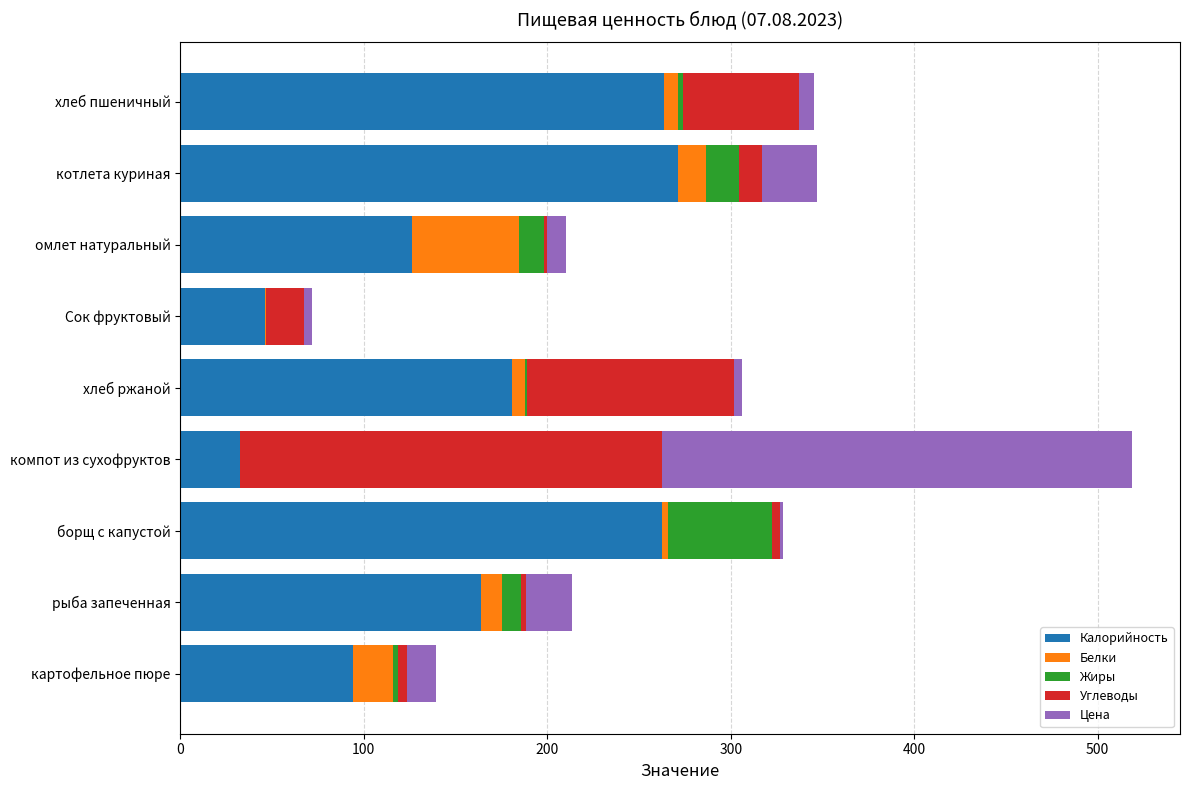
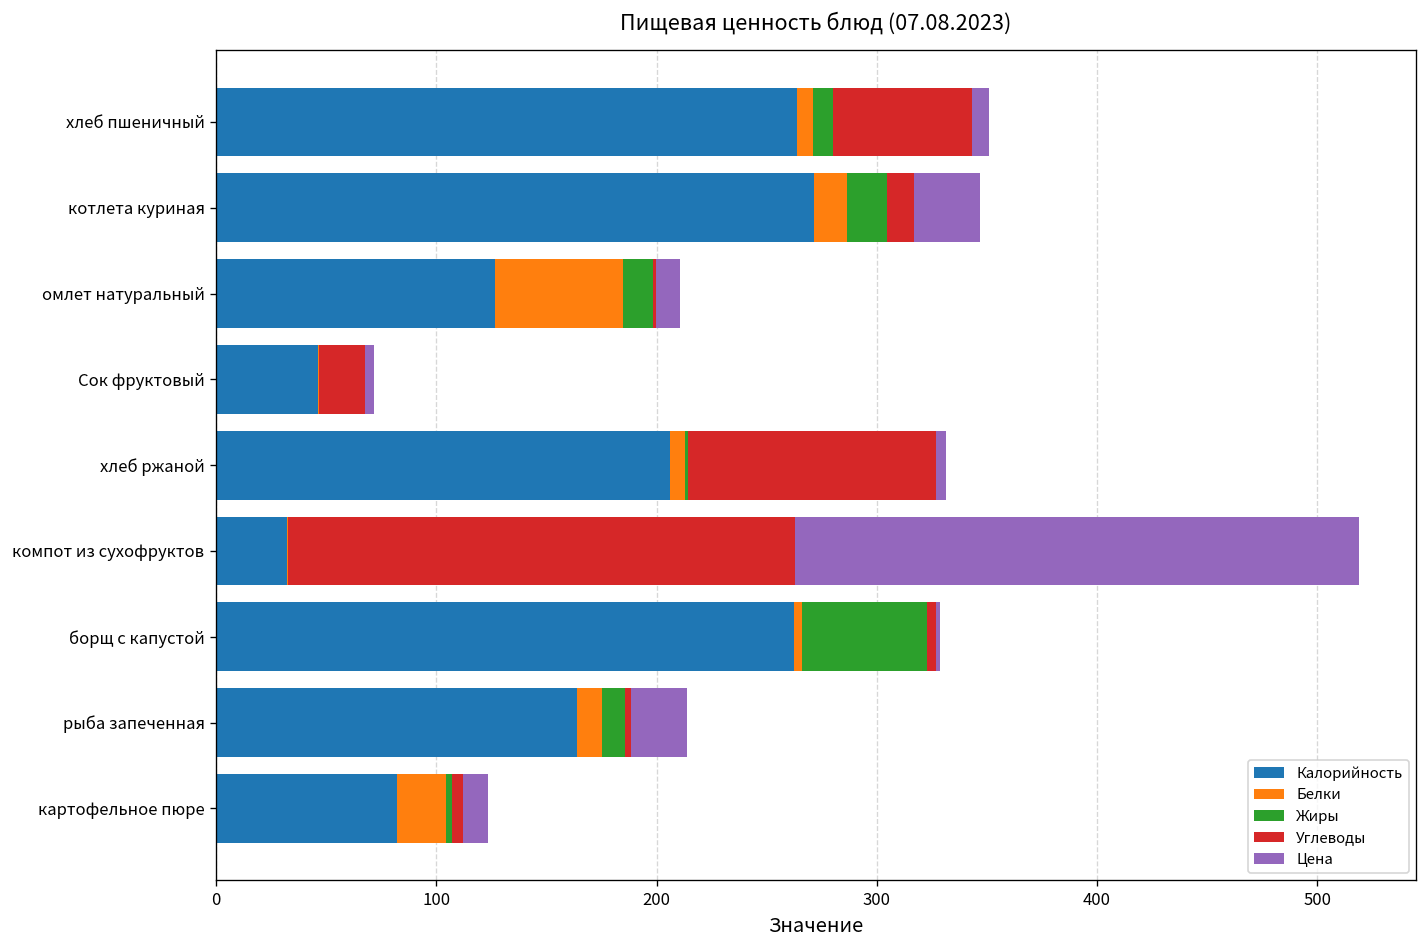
  {
    "Калорийность": {
      "хлеб пшеничный": 264,
      "котлета куриная": 271,
      "омлет натуральный": 126,
      "Сок фруктовый": 46,
-     "хлеб ржаной": 181,
+     "хлеб ржаной": 206,
      "компот из сухофруктов": 32,
      "борщ с капустой": 262,
      "рыба запеченная": 164,
-     "картофельное пюре": 94
+     "картофельное пюре": 82
    },
    "Белки": {
      "хлеб пшеничный": 8,
      "котлета куриная": 15,
      "омлет натуральный": 58,
      "хлеб ржаной": 7,
      "борщ с капустой": 3,
      "рыба запеченная": 11,
      "картофельное пюре": 22
    },
    "Жиры": {
-     "хлеб пшеничный": 3,
+     "хлеб пшеничный": 9,
      "котлета куриная": 18,
      "омлет натуральный": 13,
      "борщ с капустой": 57,
      "рыба запеченная": 10,
      "картофельное пюре": 3
    },
    "Углеводы": {
      "хлеб пшеничный": 63,
      "котлета куриная": 12,
      "омлет натуральный": 2,
      "Сок фруктовый": 21,
      "хлеб ржаной": 113,
      "компот из сухофруктов": 230,
      "борщ с капустой": 4,
      "рыба запеченная": 3,
      "картофельное пюре": 5
    },
    "Цена": {
      "хлеб пшеничный": 8,
      "котлета куриная": 30,
      "омлет натуральный": 11,
      "Сок фруктовый": 5,
      "хлеб ржаной": 5,
      "компот из сухофруктов": 256,
      "борщ с капустой": 1,
      "рыба запеченная": 25,
-     "картофельное пюре": 16
+     "картофельное пюре": 11
    }
  }
